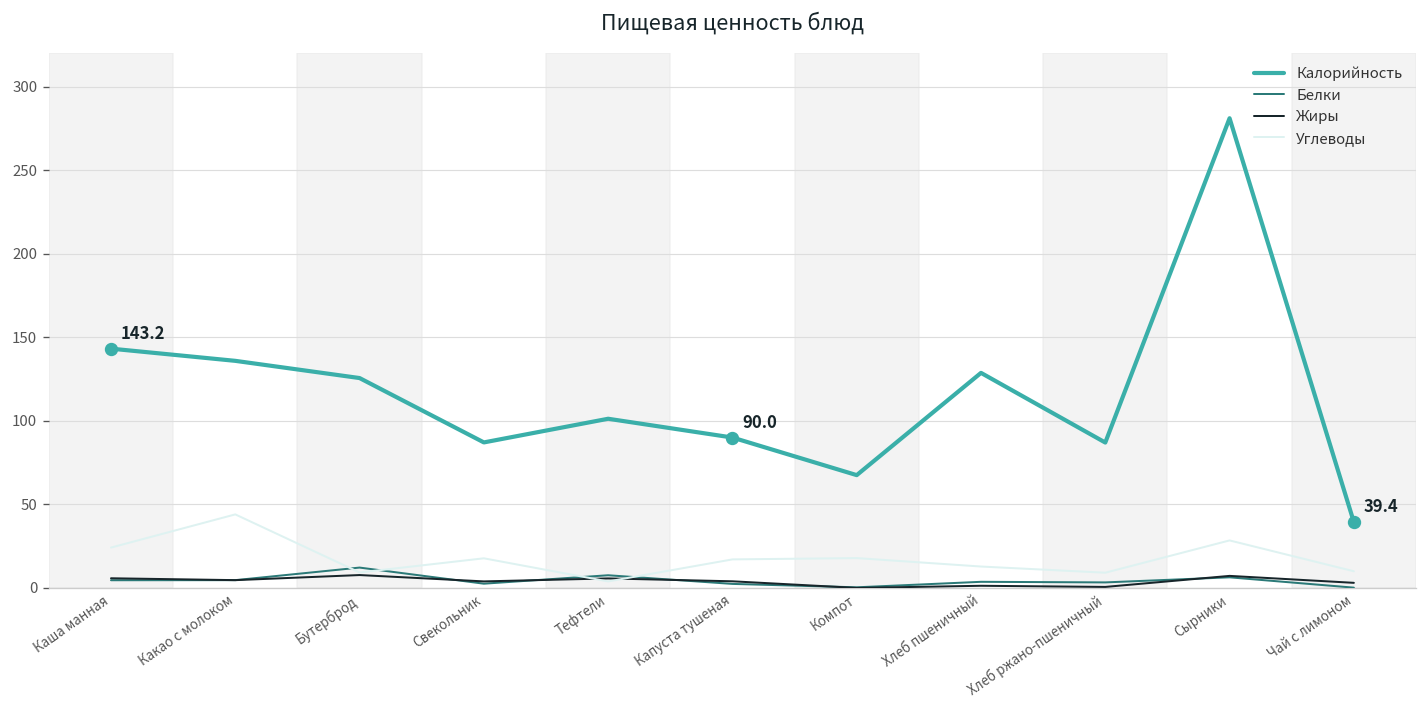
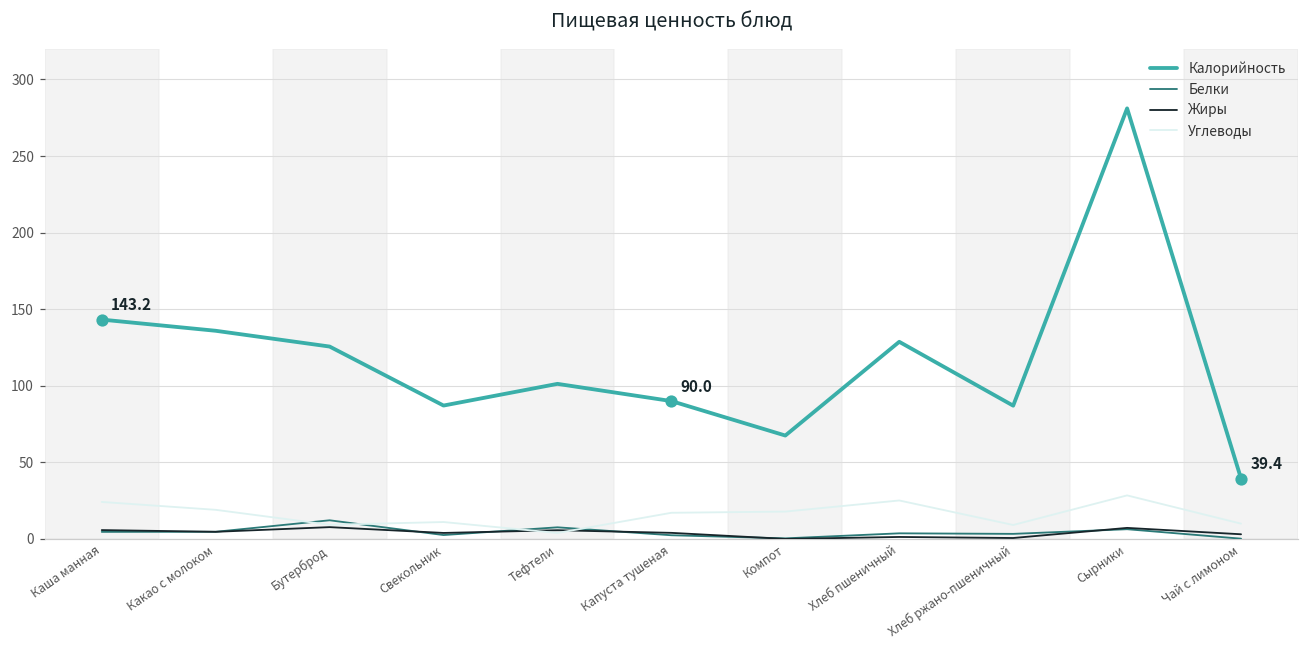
  {
    "Белки": {
      "Бутерброд": 12,
      "Тефтели": 8,
      "Хлеб пшеничный": 4,
      "Хлеб ржано-пшеничный": 3,
      "Чай с лимоном": 0
    },
    "Жиры": {
      "Хлеб пшеничный": 1,
      "Хлеб ржано-пшеничный": 1,
      "Чай с лимоном": 3
    },
    "Углеводы": {
      "Каша манная": 24,
-     "Какао с молоком": 44,
-     "Свекольник": 18,
+     "Какао с молоком": 19,
+     "Свекольник": 11,
      "Капуста тушеная": 17,
      "Компот": 18,
-     "Хлеб пшеничный": 13,
+     "Хлеб пшеничный": 25,
      "Хлеб ржано-пшеничный": 9,
      "Сырники": 28,
      "Чай с лимоном": 10
    }
  }
